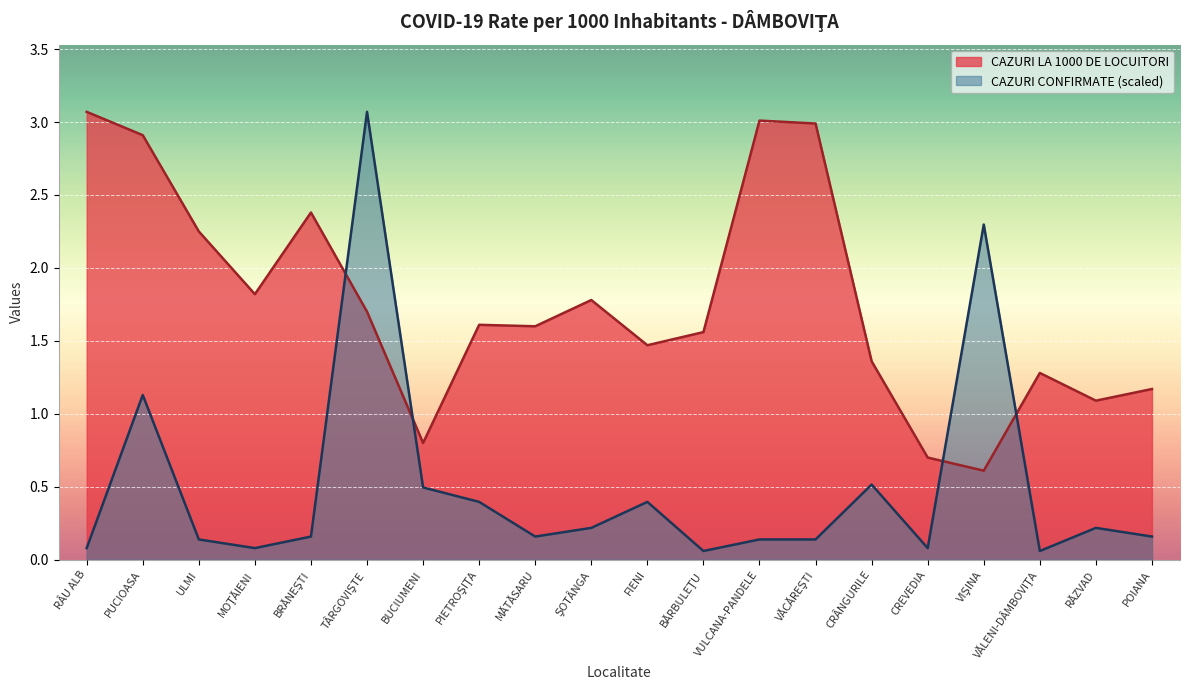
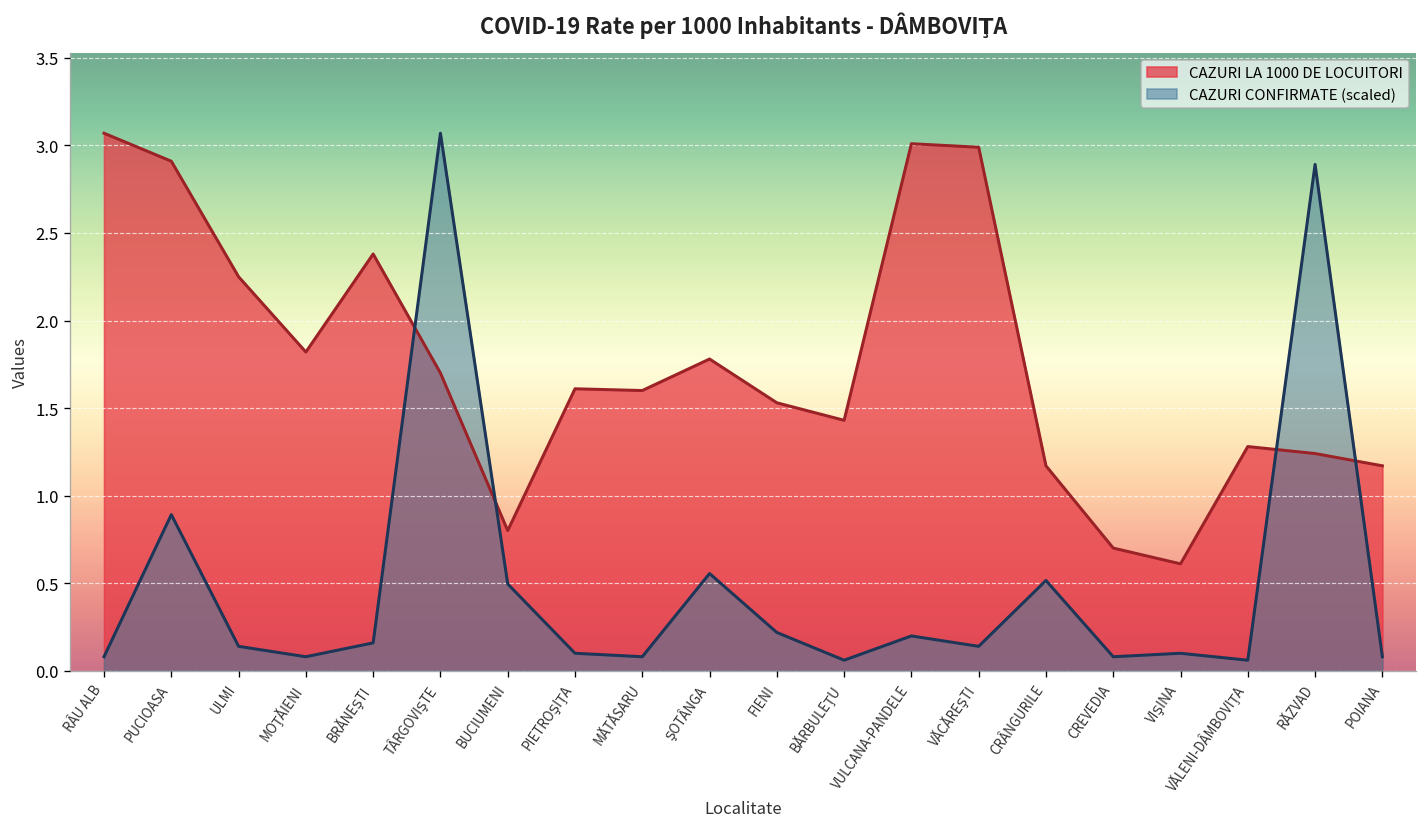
  {
    "CAZURI LA 1000 DE LOCUITORI": {
      "RÂU ALB": 3.07,
      "PUCIOASA": 2.91,
      "ULMI": 2.25,
      "MOŢĂIENI": 1.82,
      "BRĂNEŞTI": 2.38,
      "TÂRGOVIŞTE": 1.70,
      "BUCIUMENI": 0.80,
      "PIETROŞIŢA": 1.61,
      "MĂTĂSARU": 1.60,
      "ŞOTÂNGA": 1.78,
-     "FIENI": 1.47,
-     "BĂRBULEŢU": 1.56,
+     "FIENI": 1.53,
+     "BĂRBULEŢU": 1.43,
      "VULCANA-PANDELE": 3.01,
      "VĂCĂREŞTI": 2.99,
-     "CRÂNGURILE": 1.36,
+     "CRÂNGURILE": 1.17,
      "CREVEDIA": 0.70,
      "VIŞINA": 0.61,
      "VĂLENI-DÂMBOVIŢA": 1.28,
-     "RĂZVAD": 1.09,
+     "RĂZVAD": 1.24,
      "POIANA": 1.17
    },
    "CAZURI CONFIRMATE (scaled)": {
      "RÂU ALB": 0.08,
-     "PUCIOASA": 1.13,
+     "PUCIOASA": 0.89,
      "ULMI": 0.14,
      "MOŢĂIENI": 0.08,
      "BRĂNEŞTI": 0.16,
      "TÂRGOVIŞTE": 3.07,
      "BUCIUMENI": 0.50,
-     "PIETROŞIŢA": 0.40,
-     "MĂTĂSARU": 0.16,
-     "ŞOTÂNGA": 0.22,
-     "FIENI": 0.40,
+     "PIETROŞIŢA": 0.10,
+     "MĂTĂSARU": 0.08,
+     "ŞOTÂNGA": 0.55,
+     "FIENI": 0.22,
      "BĂRBULEŢU": 0.06,
-     "VULCANA-PANDELE": 0.14,
+     "VULCANA-PANDELE": 0.20,
      "VĂCĂREŞTI": 0.14,
      "CRÂNGURILE": 0.51,
      "CREVEDIA": 0.08,
-     "VIŞINA": 2.30,
+     "VIŞINA": 0.10,
      "VĂLENI-DÂMBOVIŢA": 0.06,
-     "RĂZVAD": 0.22,
-     "POIANA": 0.16
+     "RĂZVAD": 2.89,
+     "POIANA": 0.08
    }
  }
